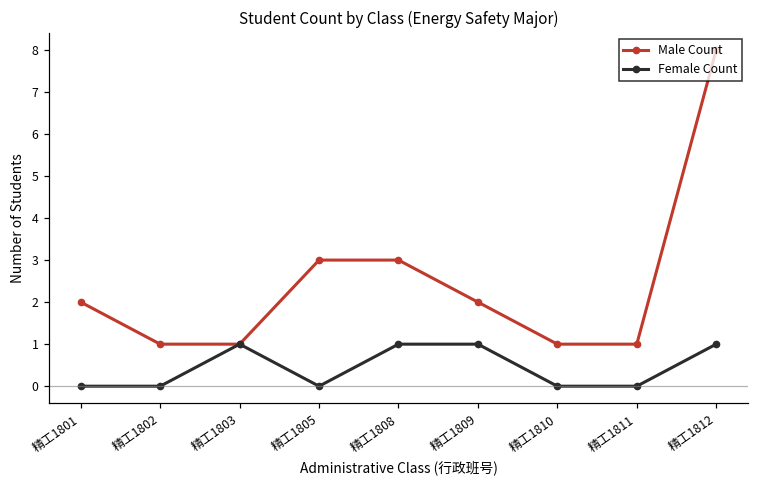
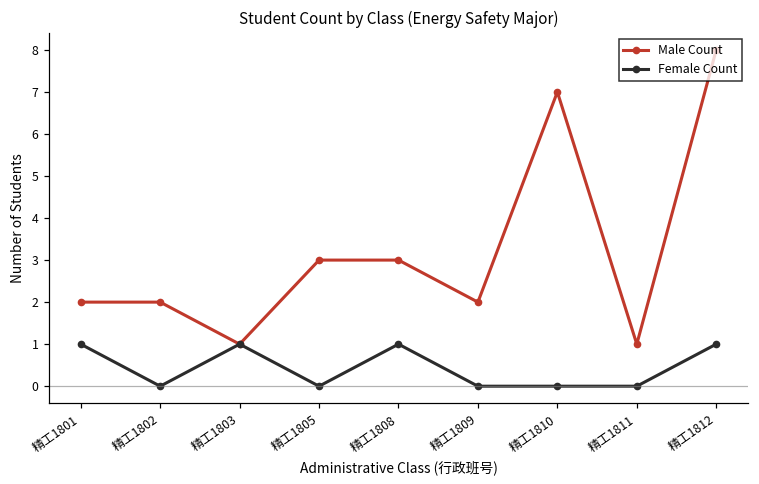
  {
    "Male Count": {
      "精工1801": 2,
-     "精工1802": 1,
+     "精工1802": 2,
      "精工1805": 3,
      "精工1808": 3,
      "精工1809": 2,
-     "精工1810": 1,
+     "精工1810": 7,
      "精工1811": 1
    },
    "Female Count": {
-     "精工1801": 0,
+     "精工1801": 1,
      "精工1802": 0,
      "精工1805": 0,
      "精工1808": 1,
-     "精工1809": 1,
+     "精工1809": 0,
      "精工1810": 0,
      "精工1811": 0,
      "精工1812": 1
    }
  }
